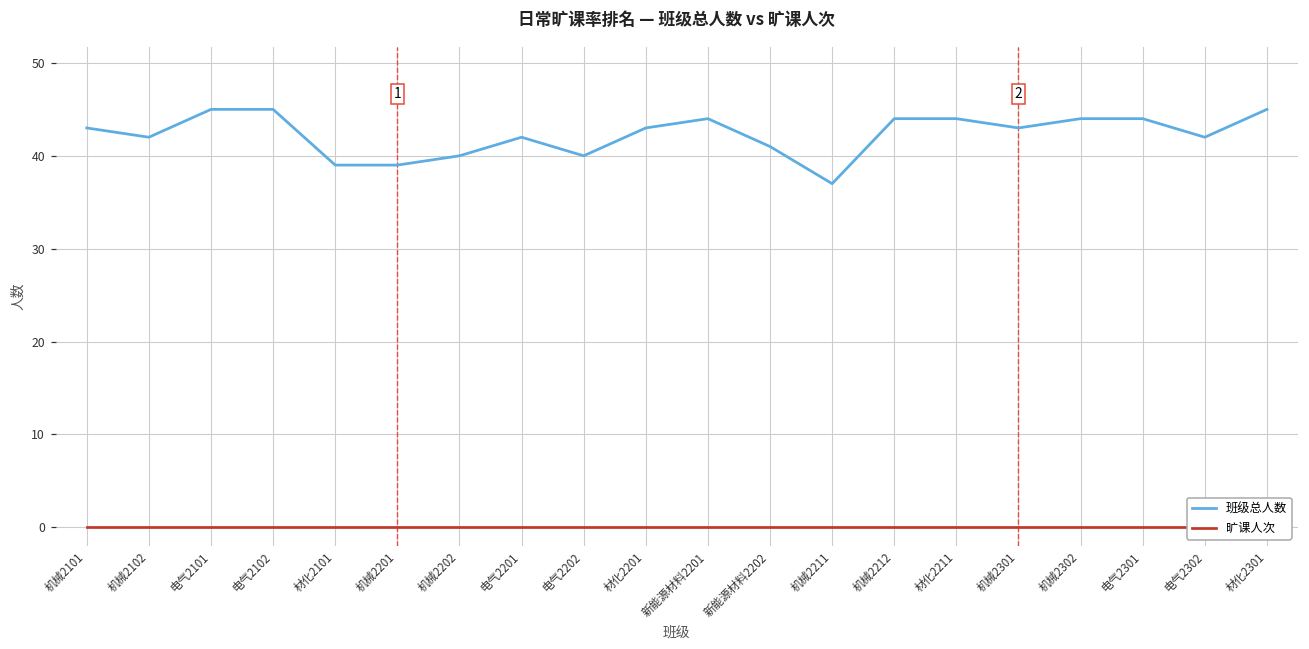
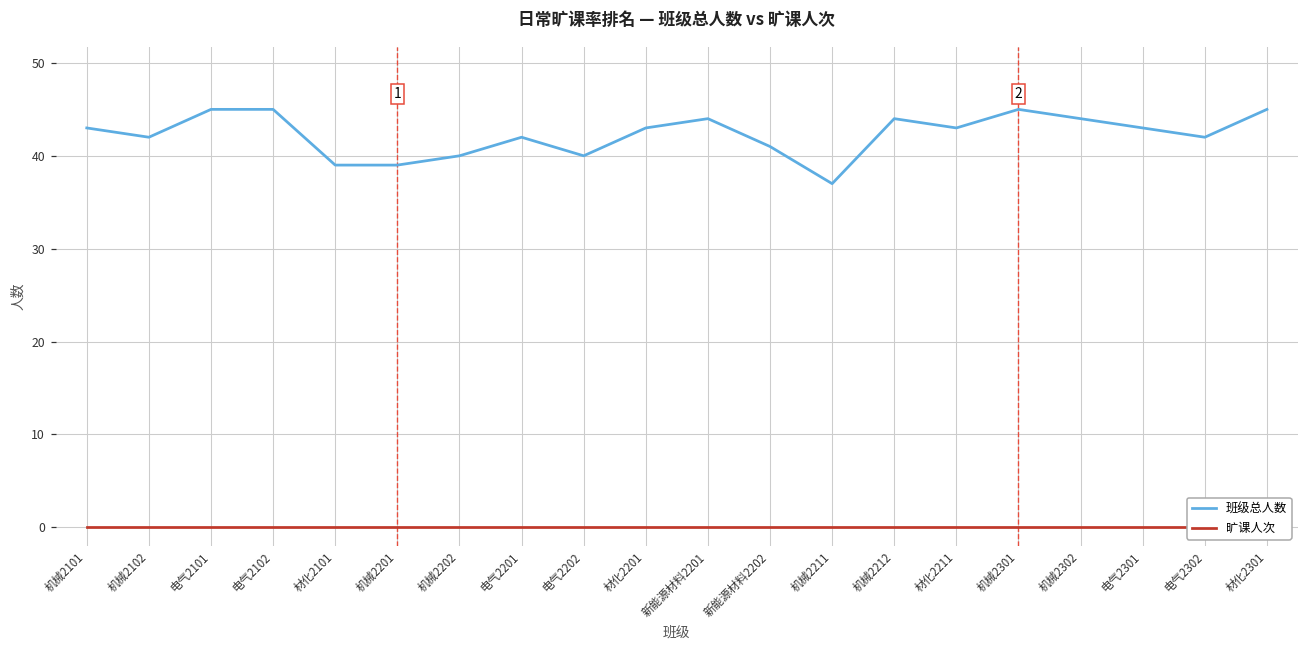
  {
    "班级总人数": {
      "机械2101": 43,
      "机械2102": 42,
      "电气2101": 45,
      "电气2102": 45,
      "材化2101": 39,
      "机械2201": 39,
      "机械2202": 40,
      "电气2201": 42,
      "电气2202": 40,
      "材化2201": 43,
      "新能源材料2201": 44,
      "新能源材料2202": 41,
      "机械2211": 37,
      "机械2212": 44,
-     "材化2211": 44,
-     "机械2301": 43,
+     "材化2211": 43,
+     "机械2301": 45,
      "机械2302": 44,
-     "电气2301": 44,
+     "电气2301": 43,
      "电气2302": 42,
      "材化2301": 45
    },
    "旷课人次": {
      "机械2101": 0,
      "机械2102": 0,
      "电气2101": 0,
      "电气2102": 0,
      "材化2101": 0,
      "机械2201": 0,
      "机械2202": 0,
      "电气2201": 0,
      "电气2202": 0,
      "材化2201": 0,
      "新能源材料2201": 0,
      "新能源材料2202": 0,
      "机械2211": 0,
      "机械2212": 0,
      "材化2211": 0,
      "机械2301": 0,
      "机械2302": 0,
      "电气2301": 0
    }
  }
